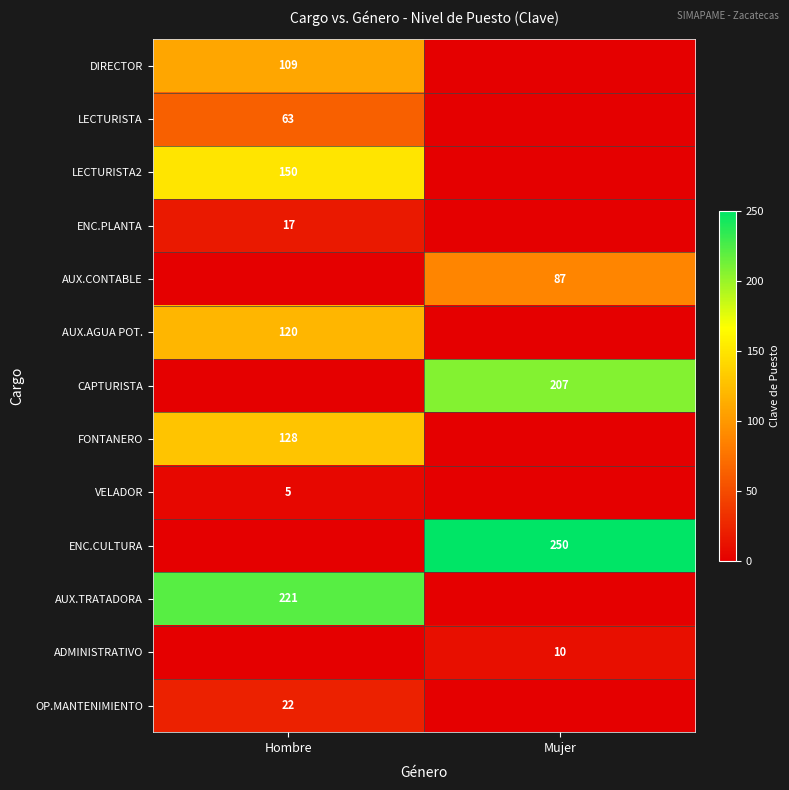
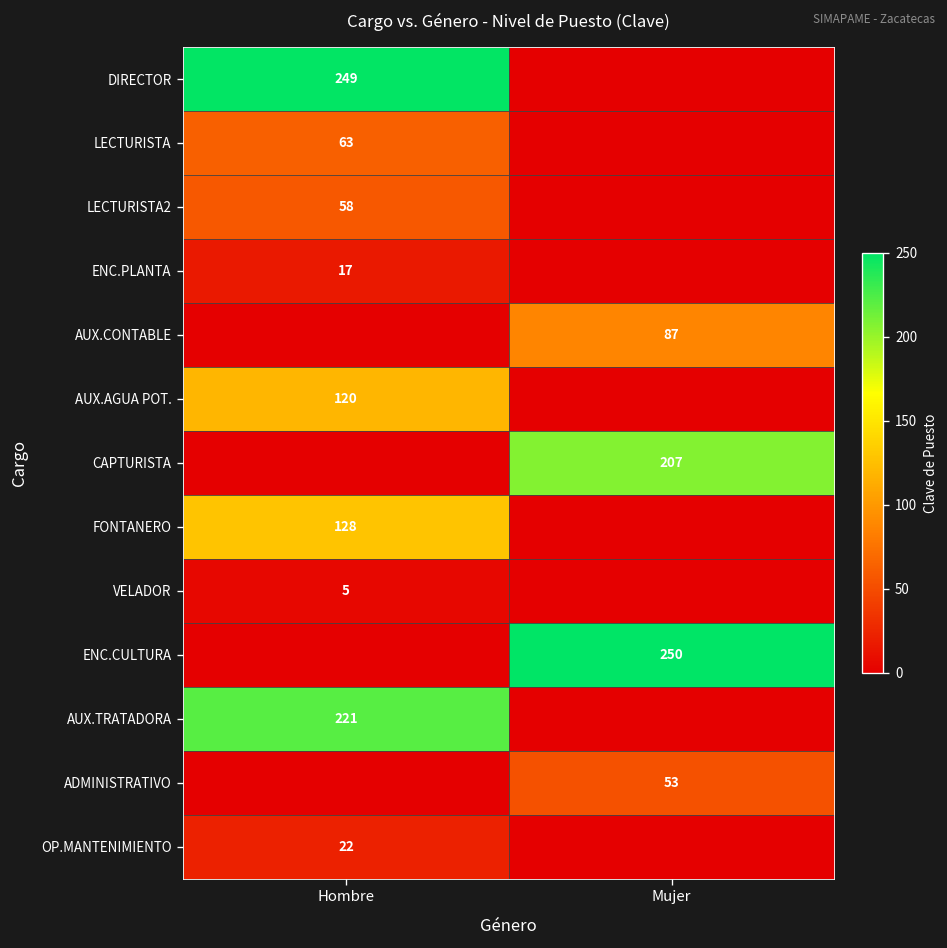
  {
    "DIRECTOR": {
-     "Hombre": 109
+     "Hombre": 249
    },
    "LECTURISTA": {
      "Hombre": 63
    },
    "LECTURISTA2": {
-     "Hombre": 150
+     "Hombre": 58
    },
    "ENC.PLANTA": {
      "Hombre": 17
    },
    "AUX.CONTABLE": {
      "Mujer": 87
    },
    "AUX.AGUA POT.": {
      "Hombre": 120
    },
    "CAPTURISTA": {
      "Mujer": 207
    },
    "FONTANERO": {
      "Hombre": 128
    },
    "VELADOR": {
      "Hombre": 5
    },
    "ENC.CULTURA": {
      "Mujer": 250
    },
    "AUX.TRATADORA": {
      "Hombre": 221
    },
    "ADMINISTRATIVO": {
-     "Mujer": 10
+     "Mujer": 53
    },
    "OP.MANTENIMIENTO": {
      "Hombre": 22
    }
  }
